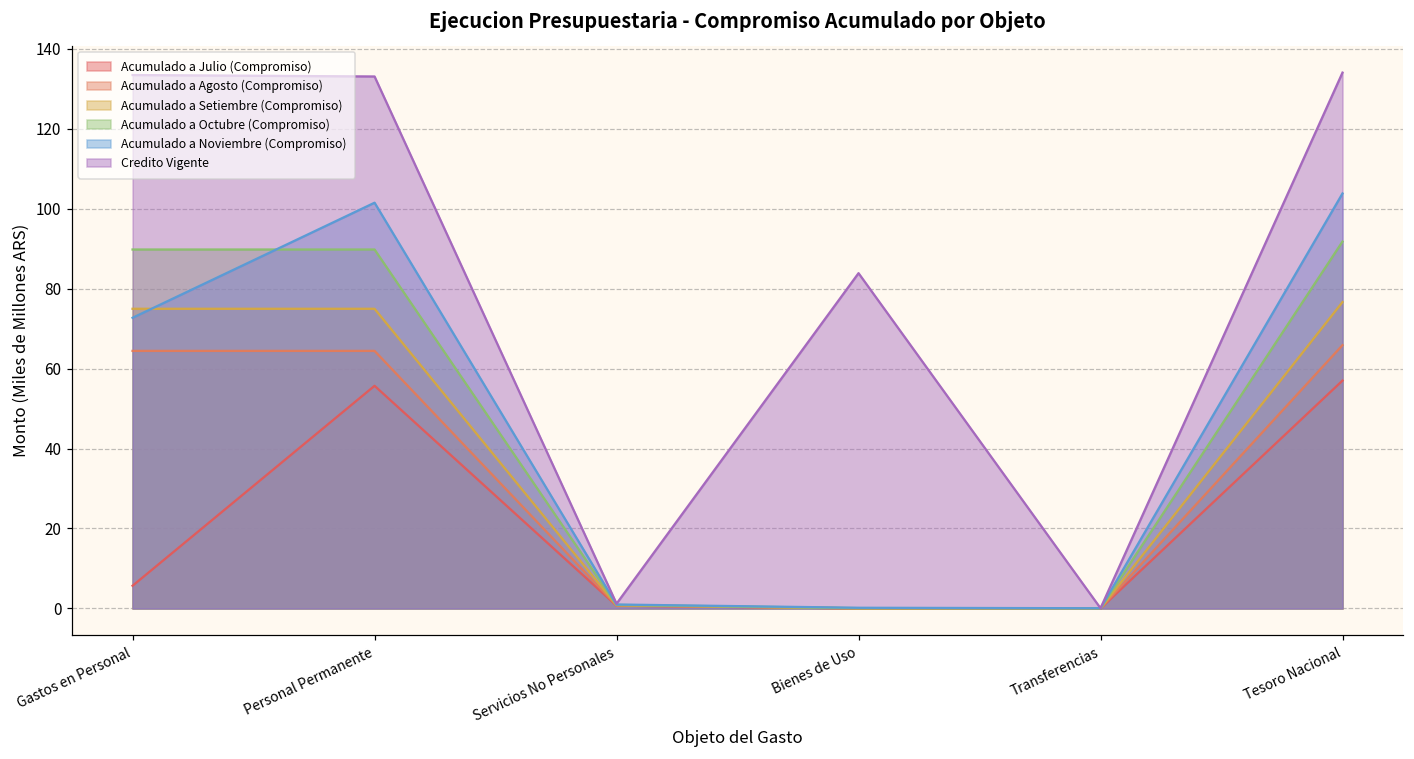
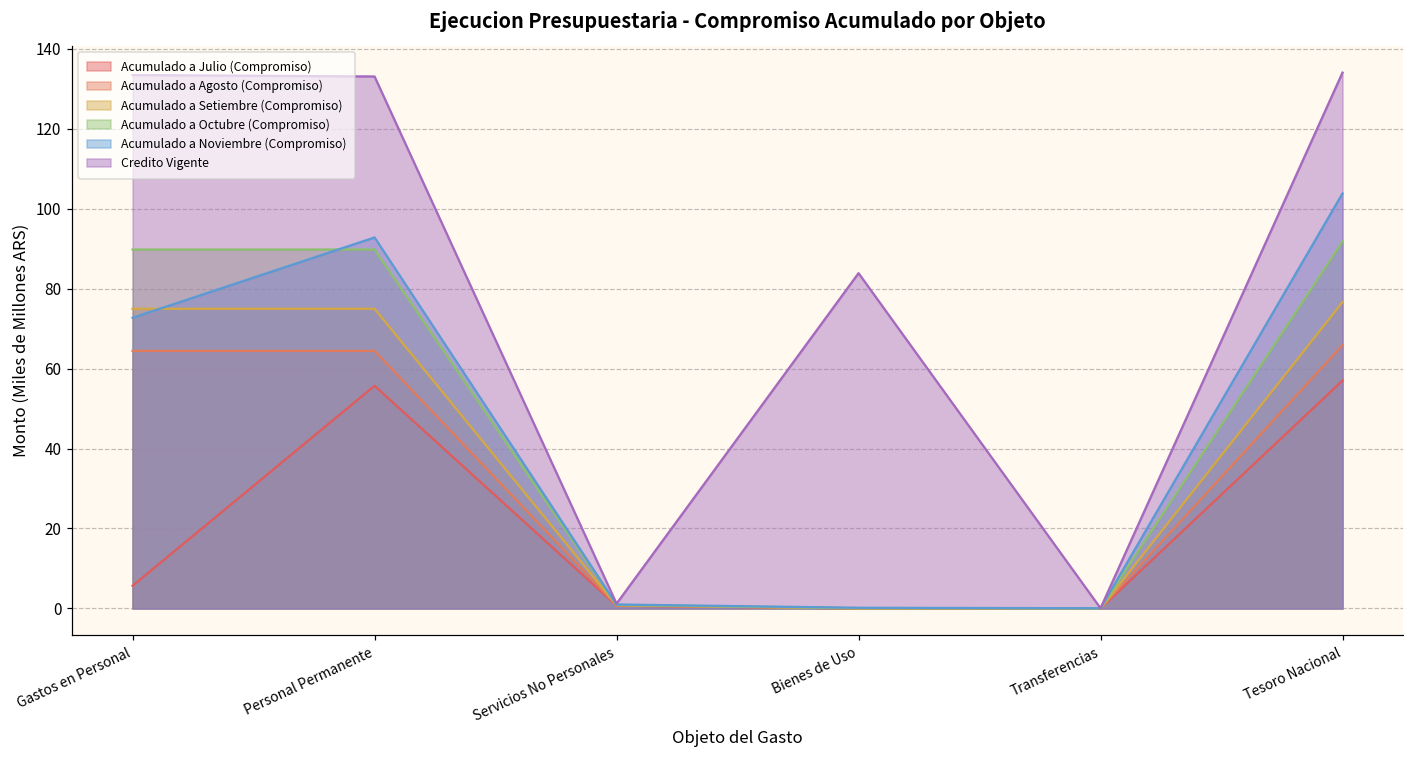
  {
    "Acumulado a Noviembre (Compromiso)": {
      "Gastos en Personal": 73,
-     "Personal Permanente": 101,
+     "Personal Permanente": 93,
      "Tesoro Nacional": 104
    },
    "Credito Vigente": {
      "Personal Permanente": 133,
      "Bienes de Uso": 84,
      "Tesoro Nacional": 134
    }
  }
